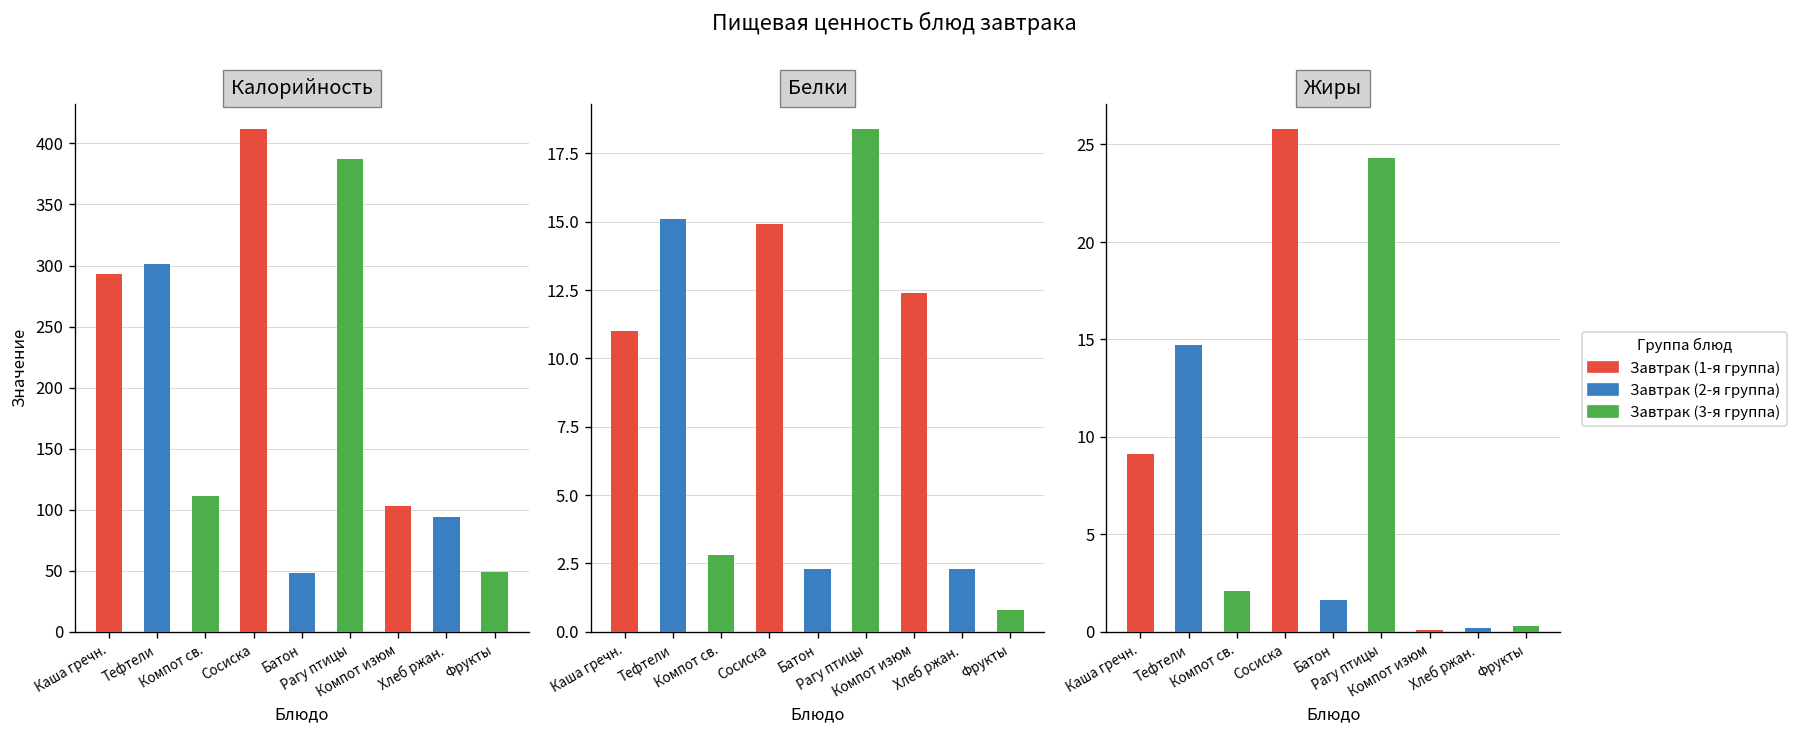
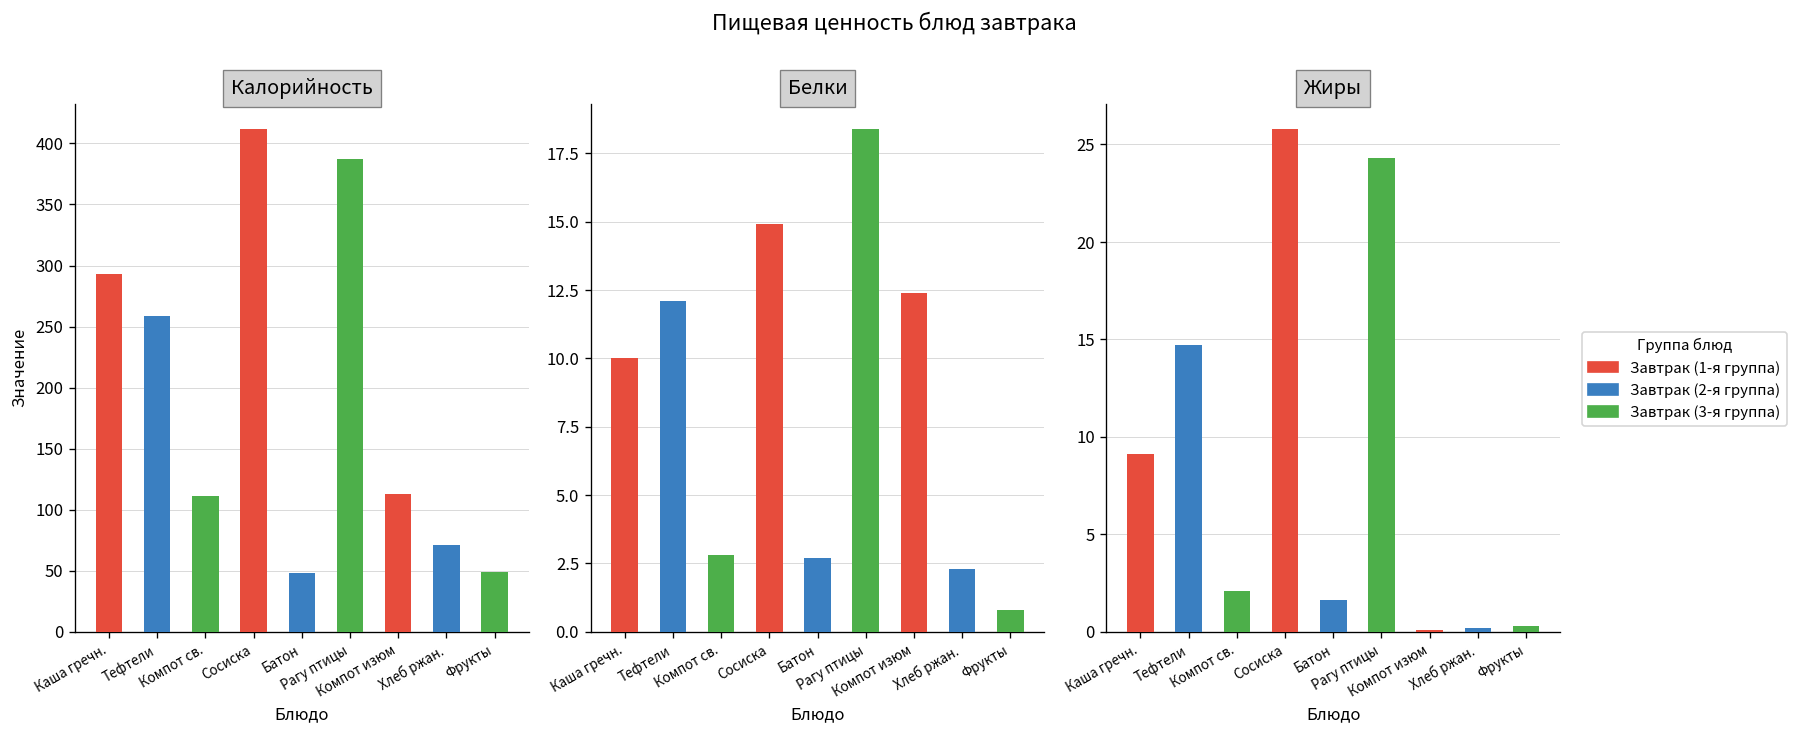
  {
    "Калорийность": {
      "Каша гречн.": 293,
-     "Тефтели": 301,
+     "Тефтели": 259,
      "Компот св.": 111,
      "Сосиска": 412,
      "Батон": 48,
      "Рагу птицы": 387,
-     "Компот изюм": 103,
-     "Хлеб ржан.": 94,
+     "Компот изюм": 113,
+     "Хлеб ржан.": 71,
      "Фрукты": 49
    },
    "Белки": {
-     "Каша гречн.": 11,
-     "Тефтели": 15.1,
+     "Каша гречн.": 10,
+     "Тефтели": 12.1,
      "Компот св.": 2.8,
      "Сосиска": 14.9,
-     "Батон": 2.3,
+     "Батон": 2.7,
      "Рагу птицы": 18.4,
      "Компот изюм": 12.4,
      "Хлеб ржан.": 2.3,
      "Фрукты": 0.8
    },
    "Жиры": {
      "Каша гречн.": 9.1,
      "Тефтели": 14.7,
      "Компот св.": 2.1,
      "Сосиска": 25.8,
      "Батон": 1.6,
      "Рагу птицы": 24.3,
      "Хлеб ржан.": 0.2,
      "Фрукты": 0.3
    }
  }
